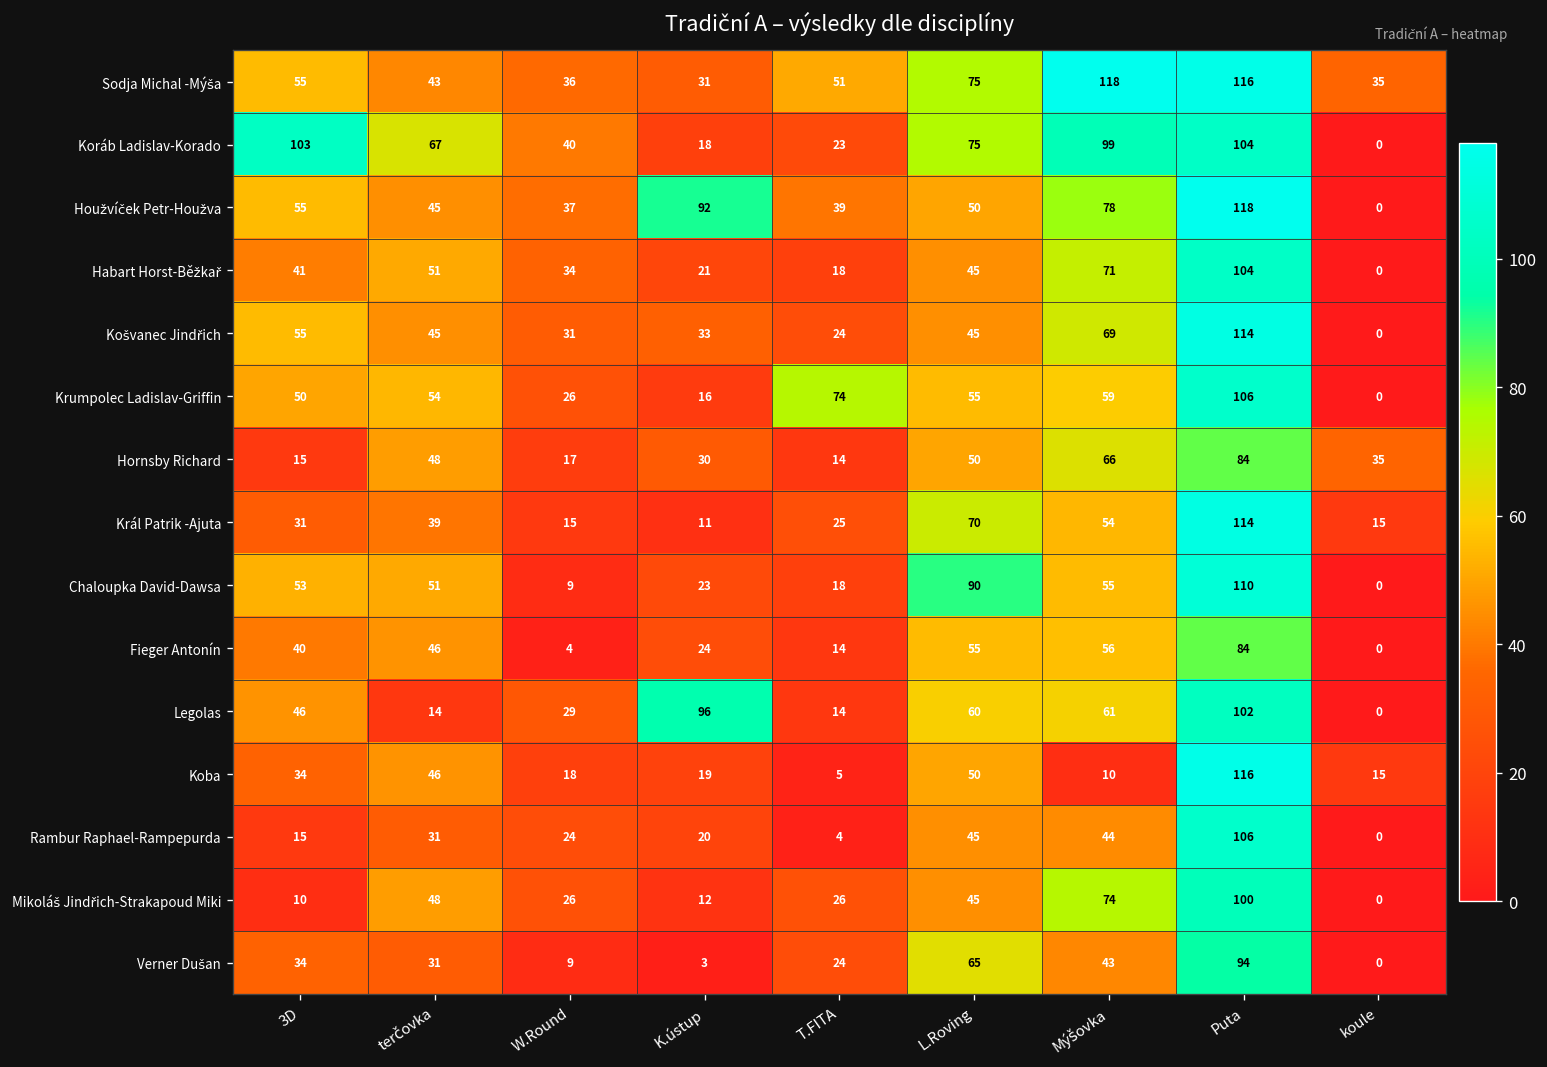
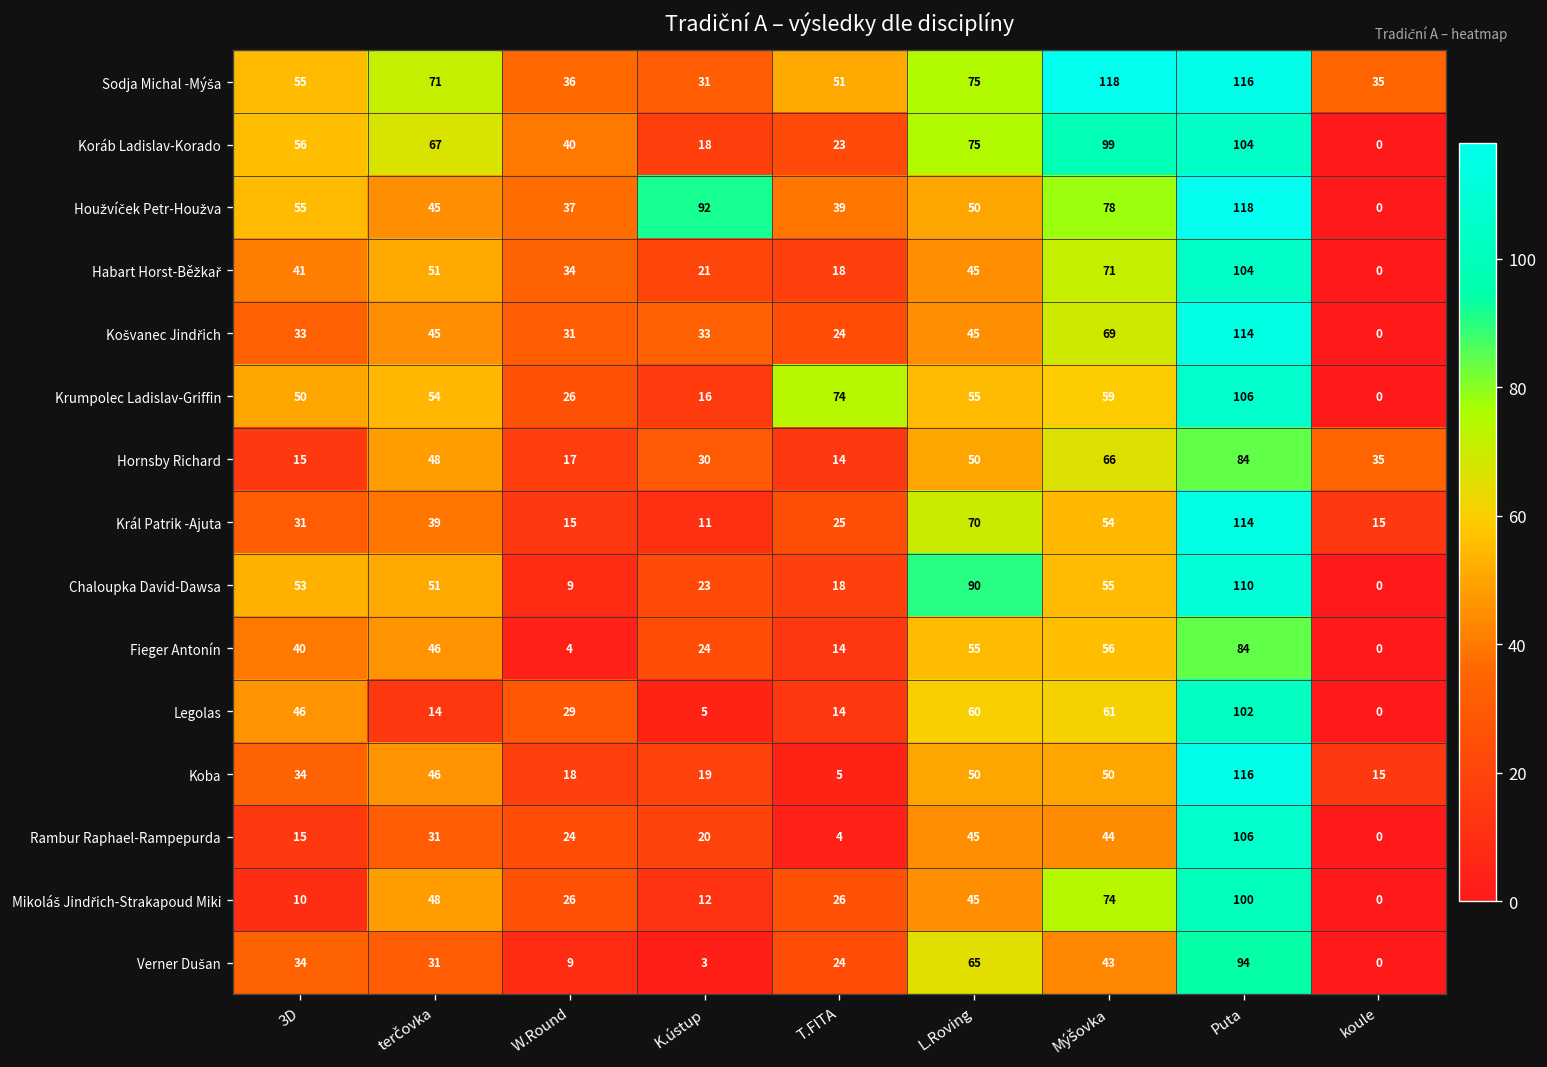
  {
    "Sodja Michal -Mýša": {
      "3D": 55,
-     "terčovka": 43,
+     "terčovka": 71,
      "W.Round": 36,
      "K.ústup": 31,
      "T.FITA": 51,
      "L.Roving": 75,
      "Mýšovka": 118,
      "Puta": 116,
      "koule": 35
    },
    "Koráb Ladislav-Korado": {
-     "3D": 103,
+     "3D": 56,
      "terčovka": 67,
      "W.Round": 40,
      "K.ústup": 18,
      "T.FITA": 23,
      "L.Roving": 75,
      "Mýšovka": 99,
      "Puta": 104,
      "koule": 0
    },
    "Houžvíček Petr-Houžva": {
      "3D": 55,
      "terčovka": 45,
      "W.Round": 37,
      "K.ústup": 92,
      "T.FITA": 39,
      "L.Roving": 50,
      "Mýšovka": 78,
      "Puta": 118,
      "koule": 0
    },
    "Habart Horst-Běžkař": {
      "3D": 41,
      "terčovka": 51,
      "W.Round": 34,
      "K.ústup": 21,
      "T.FITA": 18,
      "L.Roving": 45,
      "Mýšovka": 71,
      "Puta": 104,
      "koule": 0
    },
    "Košvanec Jindřich": {
-     "3D": 55,
+     "3D": 33,
      "terčovka": 45,
      "W.Round": 31,
      "K.ústup": 33,
      "T.FITA": 24,
      "L.Roving": 45,
      "Mýšovka": 69,
      "Puta": 114,
      "koule": 0
    },
    "Krumpolec Ladislav-Griffin": {
      "3D": 50,
      "terčovka": 54,
      "W.Round": 26,
      "K.ústup": 16,
      "T.FITA": 74,
      "L.Roving": 55,
      "Mýšovka": 59,
      "Puta": 106,
      "koule": 0
    },
    "Hornsby Richard": {
      "3D": 15,
      "terčovka": 48,
      "W.Round": 17,
      "K.ústup": 30,
      "T.FITA": 14,
      "L.Roving": 50,
      "Mýšovka": 66,
      "Puta": 84,
      "koule": 35
    },
    "Král Patrik -Ajuta": {
      "3D": 31,
      "terčovka": 39,
      "W.Round": 15,
      "K.ústup": 11,
      "T.FITA": 25,
      "L.Roving": 70,
      "Mýšovka": 54,
      "Puta": 114,
      "koule": 15
    },
    "Chaloupka David-Dawsa": {
      "3D": 53,
      "terčovka": 51,
      "W.Round": 9,
      "K.ústup": 23,
      "T.FITA": 18,
      "L.Roving": 90,
      "Mýšovka": 55,
      "Puta": 110,
      "koule": 0
    },
    "Fieger Antonín": {
      "3D": 40,
      "terčovka": 46,
      "W.Round": 4,
      "K.ústup": 24,
      "T.FITA": 14,
      "L.Roving": 55,
      "Mýšovka": 56,
      "Puta": 84,
      "koule": 0
    },
    "Legolas": {
      "3D": 46,
      "terčovka": 14,
      "W.Round": 29,
-     "K.ústup": 96,
+     "K.ústup": 5,
      "T.FITA": 14,
      "L.Roving": 60,
      "Mýšovka": 61,
      "Puta": 102,
      "koule": 0
    },
    "Koba": {
      "3D": 34,
      "terčovka": 46,
      "W.Round": 18,
      "K.ústup": 19,
      "T.FITA": 5,
      "L.Roving": 50,
-     "Mýšovka": 10,
+     "Mýšovka": 50,
      "Puta": 116,
      "koule": 15
    },
    "Rambur Raphael-Rampepurda": {
      "3D": 15,
      "terčovka": 31,
      "W.Round": 24,
      "K.ústup": 20,
      "T.FITA": 4,
      "L.Roving": 45,
      "Mýšovka": 44,
      "Puta": 106,
      "koule": 0
    },
    "Mikoláš Jindřich-Strakapoud Miki": {
      "3D": 10,
      "terčovka": 48,
      "W.Round": 26,
      "K.ústup": 12,
      "T.FITA": 26,
      "L.Roving": 45,
      "Mýšovka": 74,
      "Puta": 100,
      "koule": 0
    },
    "Verner Dušan": {
      "3D": 34,
      "terčovka": 31,
      "W.Round": 9,
      "K.ústup": 3,
      "T.FITA": 24,
      "L.Roving": 65,
      "Mýšovka": 43,
      "Puta": 94,
      "koule": 0
    }
  }
